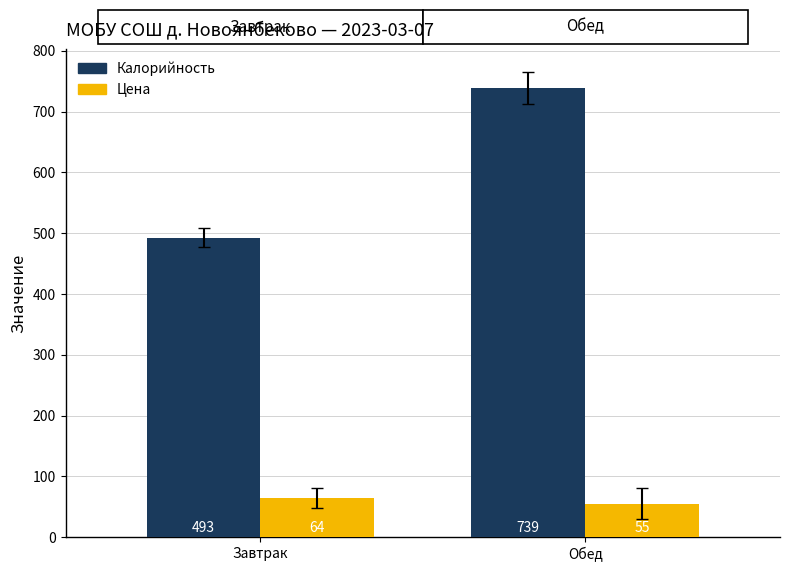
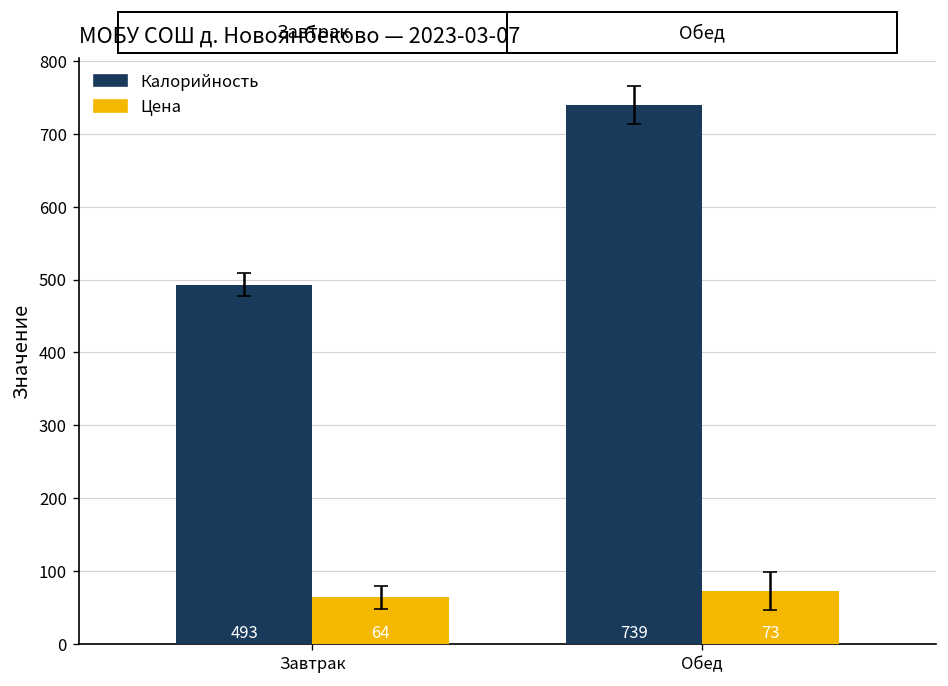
  {
    "Калорийность": {
      "Завтрак": 493,
      "Обед": 739
    },
    "Цена": {
      "Завтрак": 64,
-     "Обед": 55
+     "Обед": 73
    }
  }
